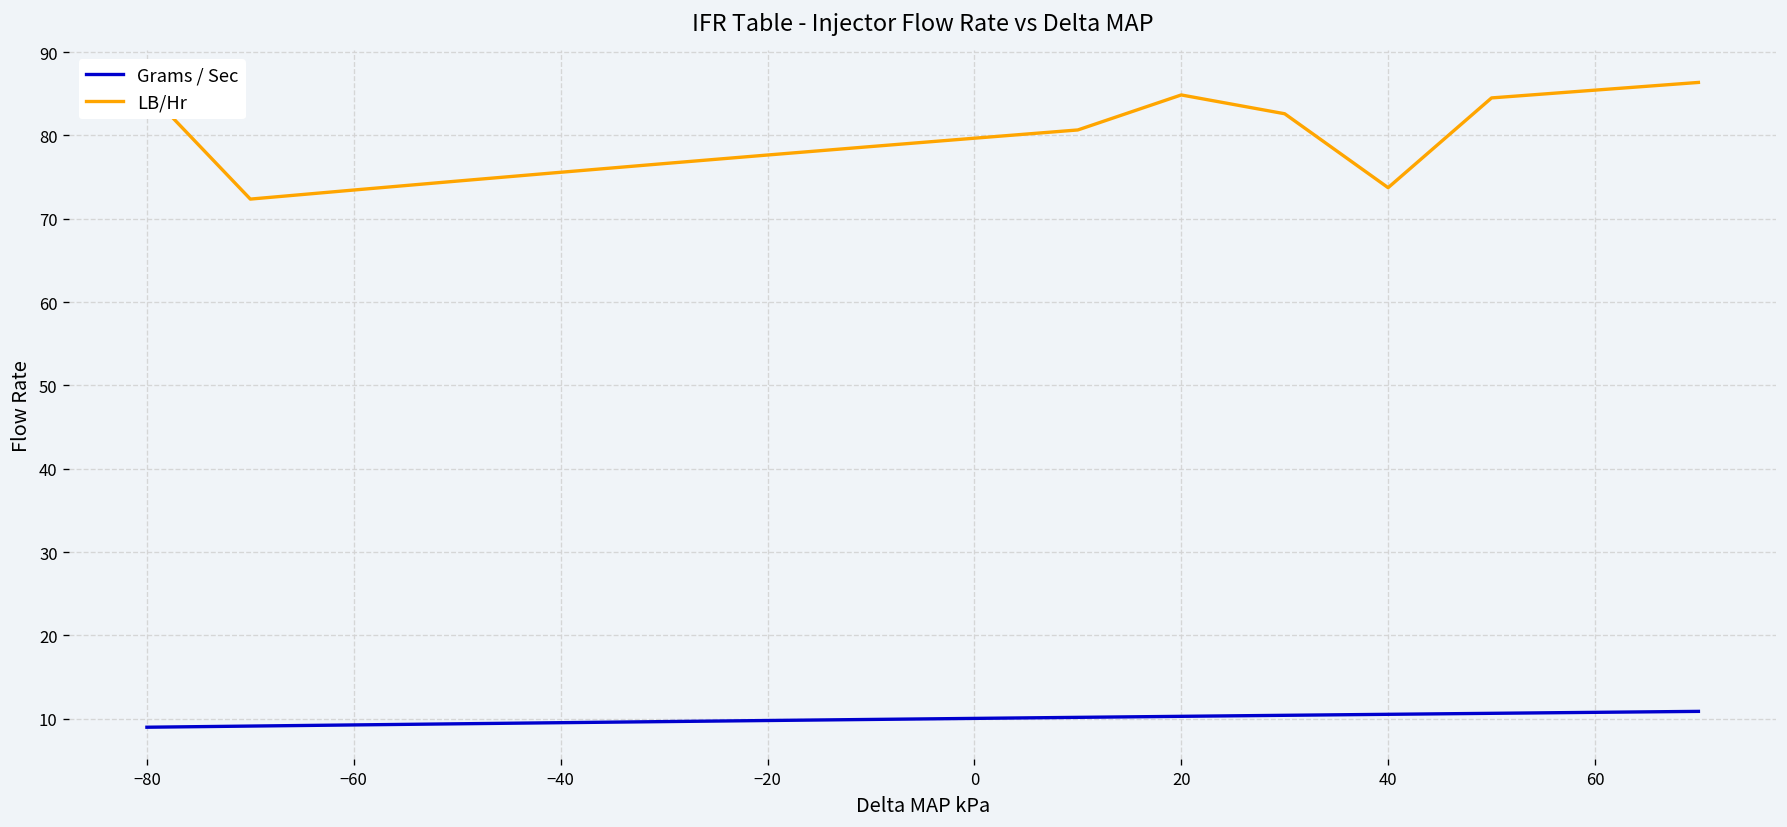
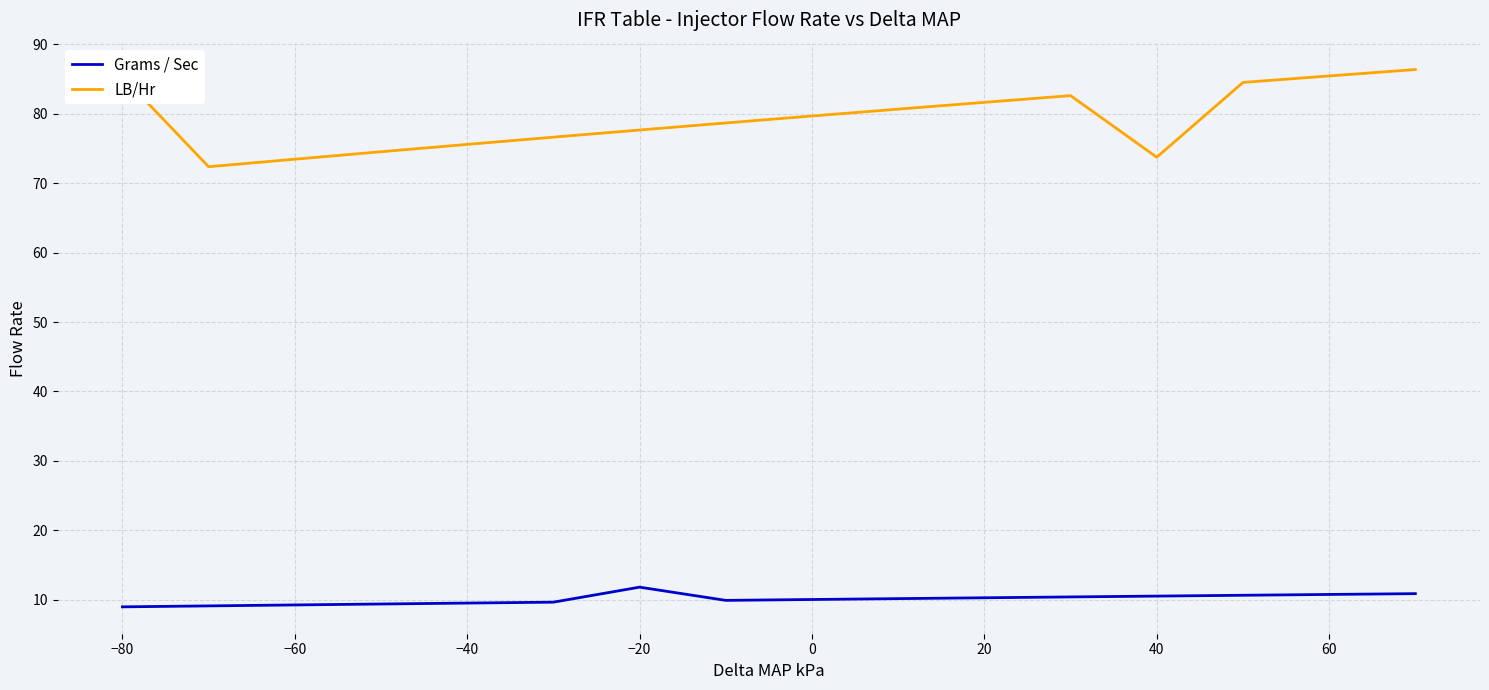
  {
    "Grams / Sec": {
      "−80": 9,
      "−60": 9,
      "−40": 10,
-     "−20": 10,
+     "−20": 12,
      "0": 10,
      "20": 10,
      "40": 11,
      "60": 11
    },
    "LB/Hr": {
      "−60": 73,
      "−40": 76,
      "−20": 78,
      "0": 80,
-     "20": 85,
+     "20": 82,
      "40": 74,
      "60": 85
    }
  }
